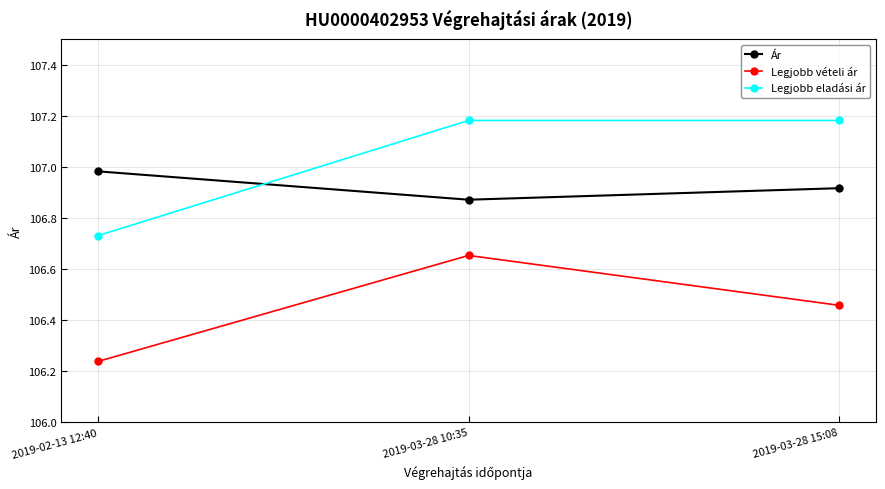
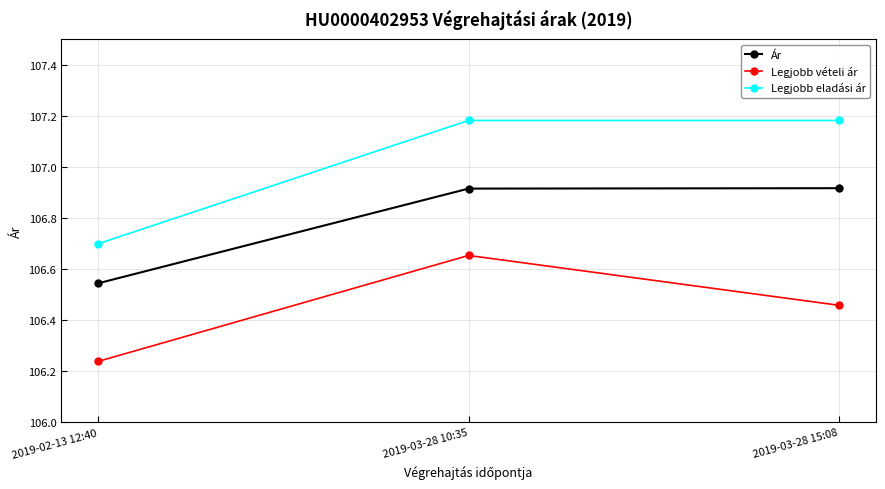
  {
    "Ár": {
-     "2019-02-13 12:40": 106.98,
-     "2019-03-28 10:35": 106.87,
+     "2019-02-13 12:40": 106.54,
+     "2019-03-28 10:35": 106.91,
      "2019-03-28 15:08": 106.92
    },
    "Legjobb vételi ár": {
      "2019-02-13 12:40": 106.24,
      "2019-03-28 10:35": 106.65,
      "2019-03-28 15:08": 106.46
    },
    "Legjobb eladási ár": {
-     "2019-02-13 12:40": 106.73,
+     "2019-02-13 12:40": 106.70,
      "2019-03-28 10:35": 107.18,
      "2019-03-28 15:08": 107.18
    }
  }
